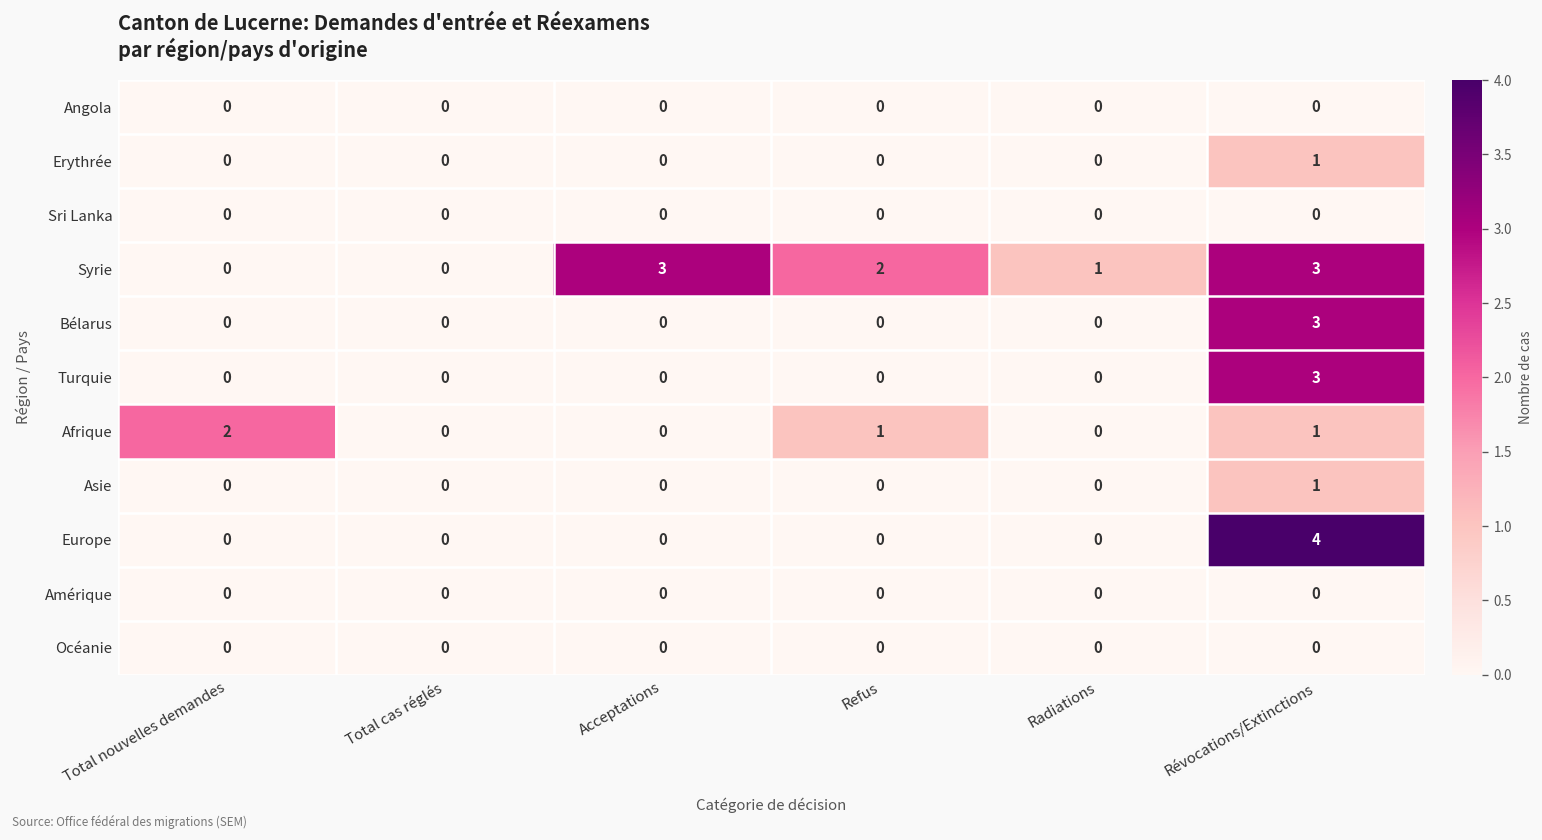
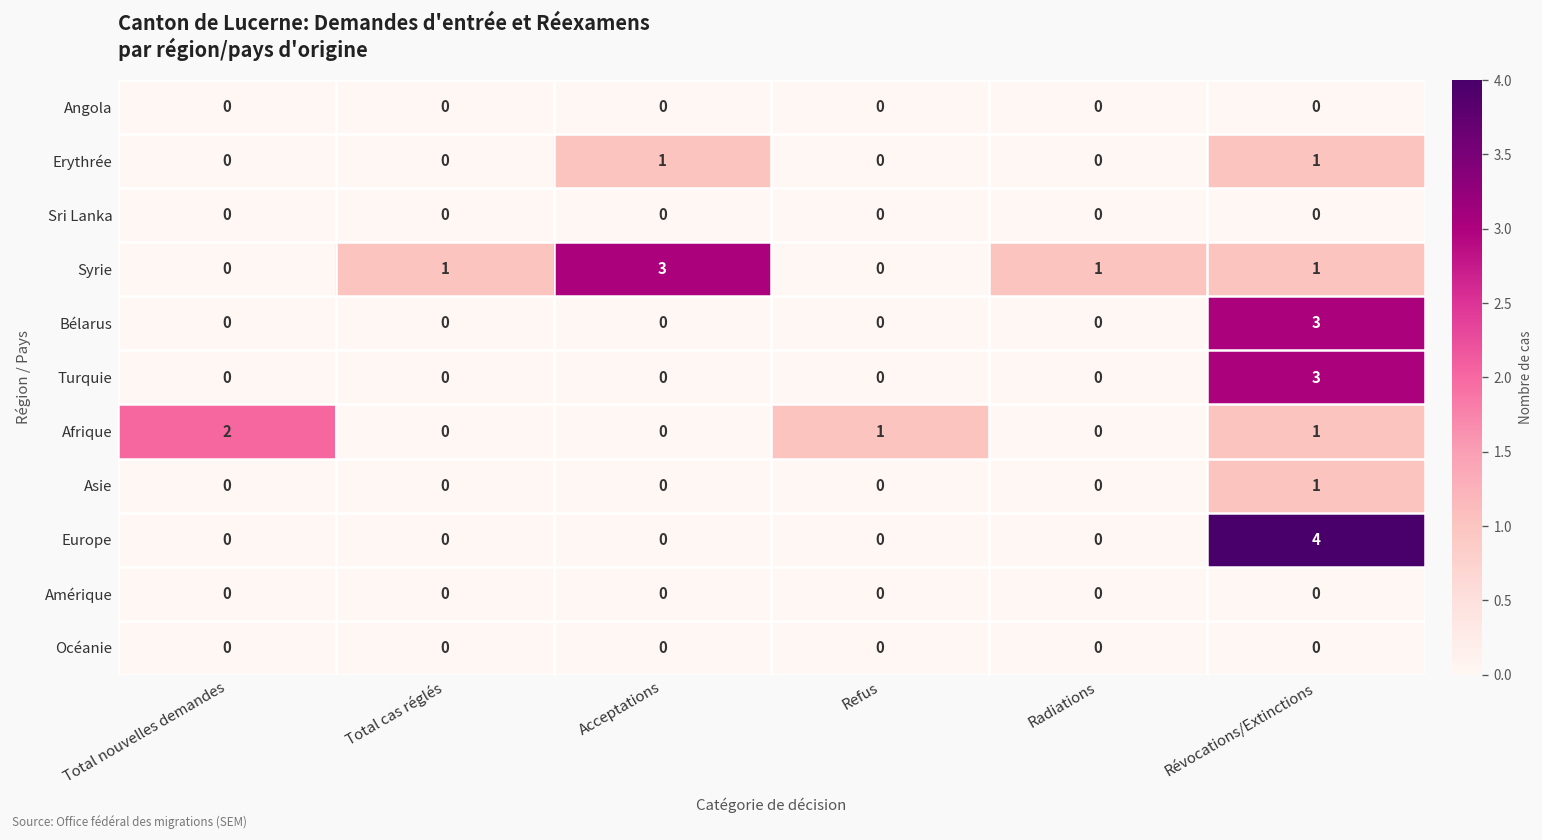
  {
    "Angola": {
      "Total nouvelles demandes": 0,
      "Total cas réglés": 0,
      "Acceptations": 0,
      "Refus": 0,
      "Radiations": 0,
      "Révocations/Extinctions": 0
    },
    "Erythrée": {
      "Total nouvelles demandes": 0,
      "Total cas réglés": 0,
-     "Acceptations": 0,
+     "Acceptations": 1,
      "Refus": 0,
      "Radiations": 0,
      "Révocations/Extinctions": 1
    },
    "Sri Lanka": {
      "Total nouvelles demandes": 0,
      "Total cas réglés": 0,
      "Acceptations": 0,
      "Refus": 0,
      "Radiations": 0,
      "Révocations/Extinctions": 0
    },
    "Syrie": {
      "Total nouvelles demandes": 0,
-     "Total cas réglés": 0,
+     "Total cas réglés": 1,
      "Acceptations": 3,
-     "Refus": 2,
+     "Refus": 0,
      "Radiations": 1,
-     "Révocations/Extinctions": 3
+     "Révocations/Extinctions": 1
    },
    "Bélarus": {
      "Total nouvelles demandes": 0,
      "Total cas réglés": 0,
      "Acceptations": 0,
      "Refus": 0,
      "Radiations": 0,
      "Révocations/Extinctions": 3
    },
    "Turquie": {
      "Total nouvelles demandes": 0,
      "Total cas réglés": 0,
      "Acceptations": 0,
      "Refus": 0,
      "Radiations": 0,
      "Révocations/Extinctions": 3
    },
    "Afrique": {
      "Total nouvelles demandes": 2,
      "Total cas réglés": 0,
      "Acceptations": 0,
      "Refus": 1,
      "Radiations": 0,
      "Révocations/Extinctions": 1
    },
    "Asie": {
      "Total nouvelles demandes": 0,
      "Total cas réglés": 0,
      "Acceptations": 0,
      "Refus": 0,
      "Radiations": 0,
      "Révocations/Extinctions": 1
    },
    "Europe": {
      "Total nouvelles demandes": 0,
      "Total cas réglés": 0,
      "Acceptations": 0,
      "Refus": 0,
      "Radiations": 0,
      "Révocations/Extinctions": 4
    },
    "Amérique": {
      "Total nouvelles demandes": 0,
      "Total cas réglés": 0,
      "Acceptations": 0,
      "Refus": 0,
      "Radiations": 0,
      "Révocations/Extinctions": 0
    },
    "Océanie": {
      "Total nouvelles demandes": 0,
      "Total cas réglés": 0,
      "Acceptations": 0,
      "Refus": 0,
      "Radiations": 0,
      "Révocations/Extinctions": 0
    }
  }
